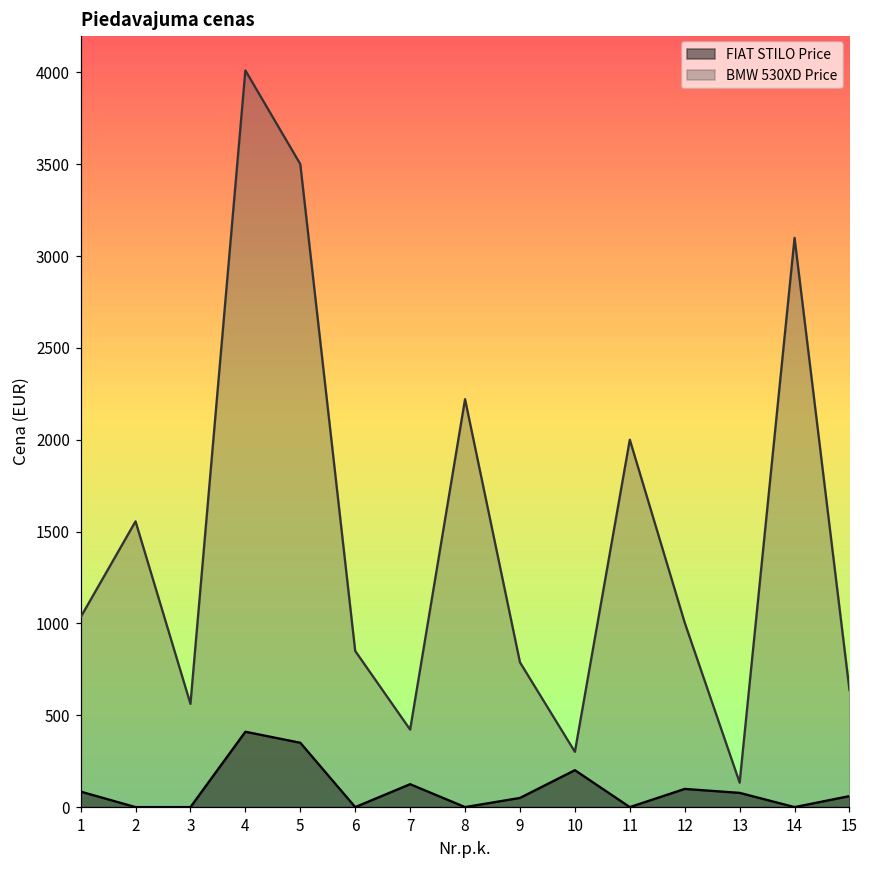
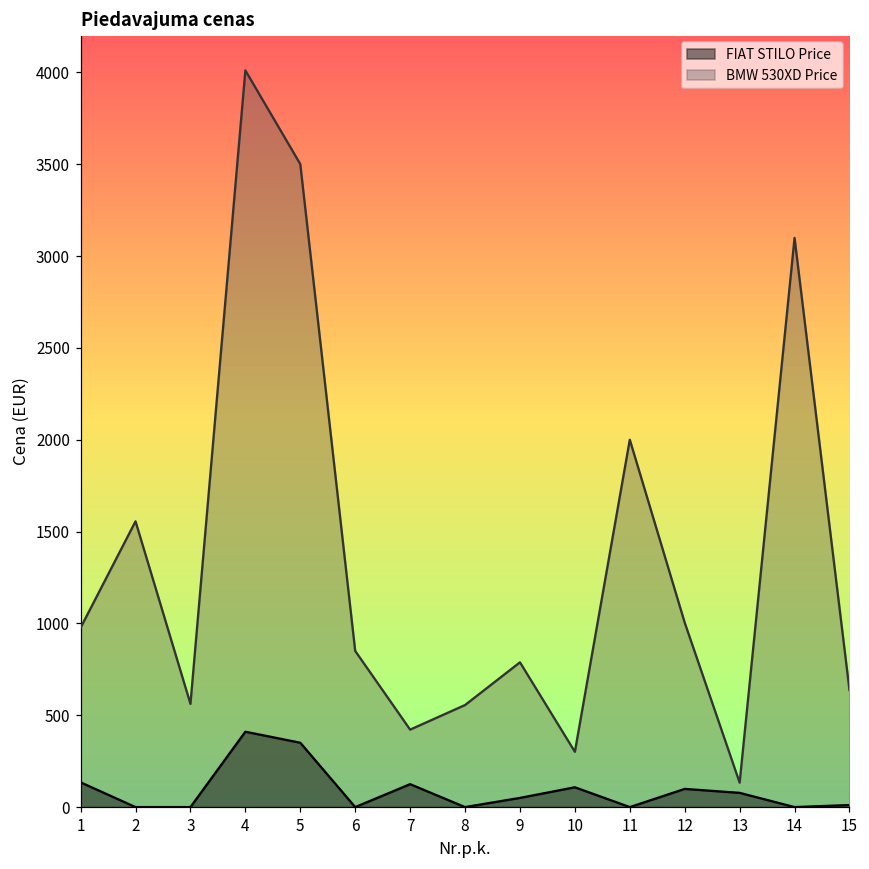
  {
    "FIAT STILO Price": {
-     "1": 80,
+     "1": 130,
      "2": 0,
      "3": 0,
      "4": 410,
      "5": 350,
      "6": 0,
      "7": 120,
      "8": 0,
      "9": 50,
-     "10": 200,
+     "10": 110,
      "11": 0,
      "12": 100,
      "13": 80,
      "14": 0,
-     "15": 60
+     "15": 10
    },
    "BMW 530XD Price": {
-     "1": 1030,
+     "1": 980,
      "2": 1560,
      "3": 560,
      "4": 4010,
      "5": 3500,
      "6": 850,
      "7": 420,
-     "8": 2220,
+     "8": 560,
      "9": 790,
      "10": 300,
      "11": 2000,
      "12": 1000,
      "13": 130,
      "14": 3100,
      "15": 640
    }
  }
